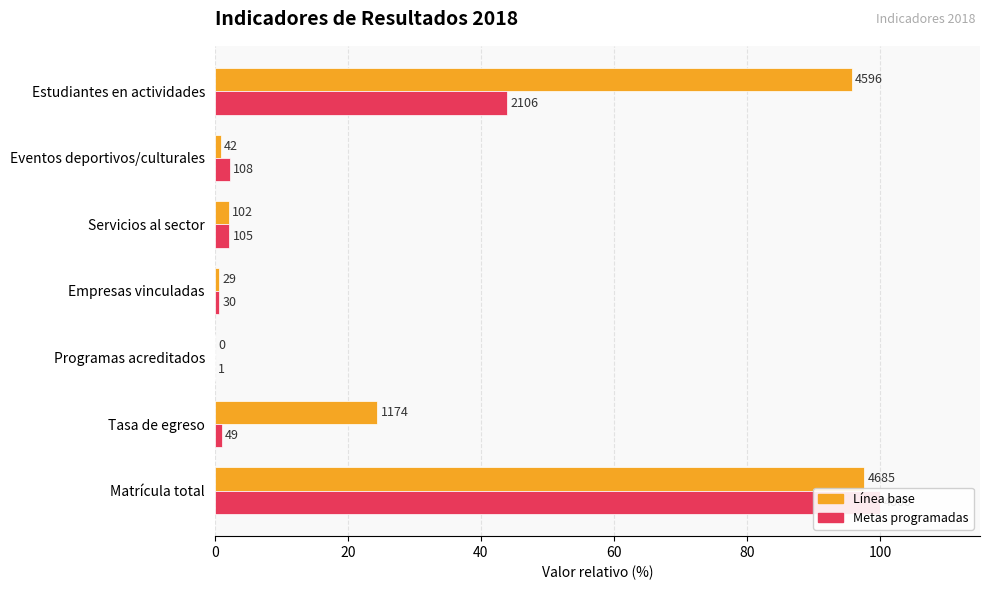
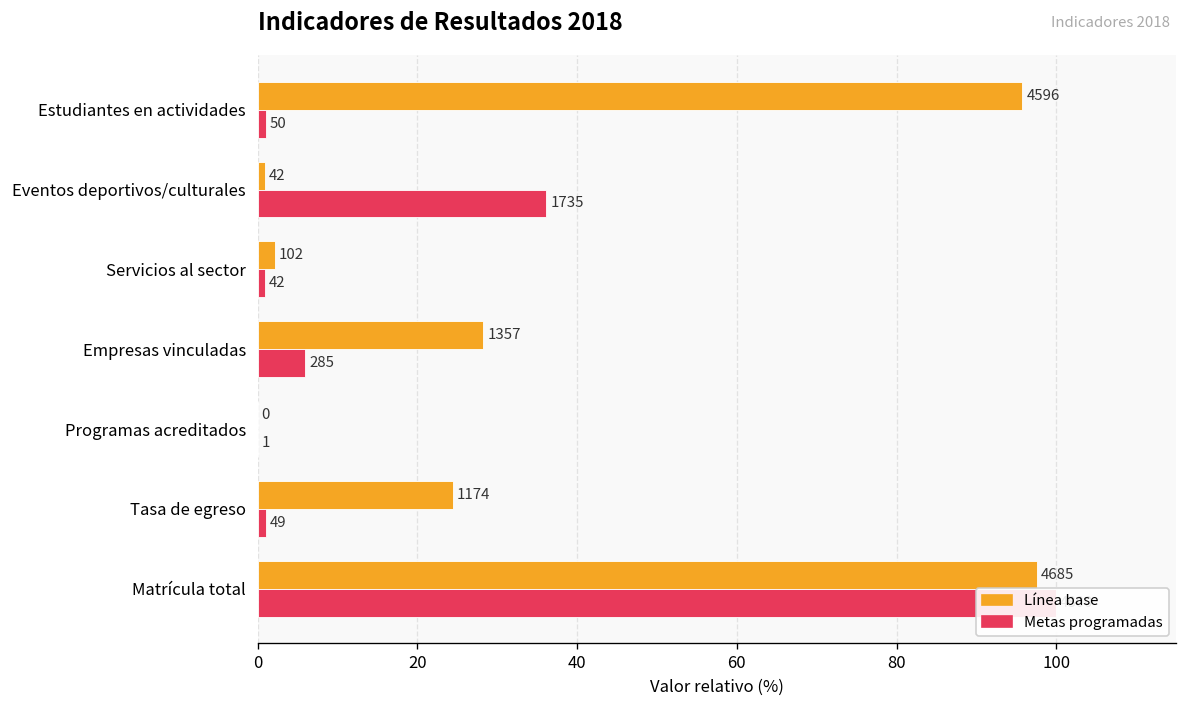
  {
    "Línea base": {
-     "Empresas vinculadas": 29,
+     "Empresas vinculadas": 1357,
      "Programas acreditados": 0
    },
    "Metas programadas": {
-     "Estudiantes en actividades": 2106,
-     "Eventos deportivos/culturales": 108,
-     "Servicios al sector": 105,
-     "Empresas vinculadas": 30
+     "Estudiantes en actividades": 50,
+     "Eventos deportivos/culturales": 1735,
+     "Servicios al sector": 42,
+     "Empresas vinculadas": 285
    }
  }
